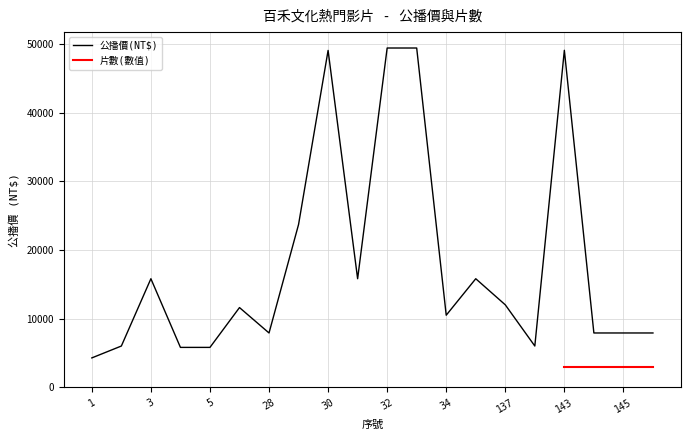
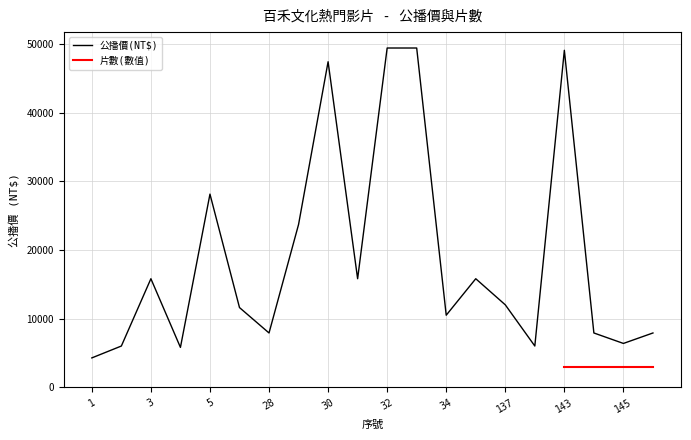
  {
    "公播價(NT$)": {
      "1": 4000,
      "3": 16000,
-     "5": 6000,
+     "5": 28000,
      "28": 8000,
-     "30": 49000,
+     "30": 47000,
      "32": 49000,
      "34": 10000,
      "137": 12000,
      "143": 49000,
-     "145": 8000
+     "145": 6000
    },
    "片數(數值)": {
      "143": 3000,
      "145": 3000
    }
  }
